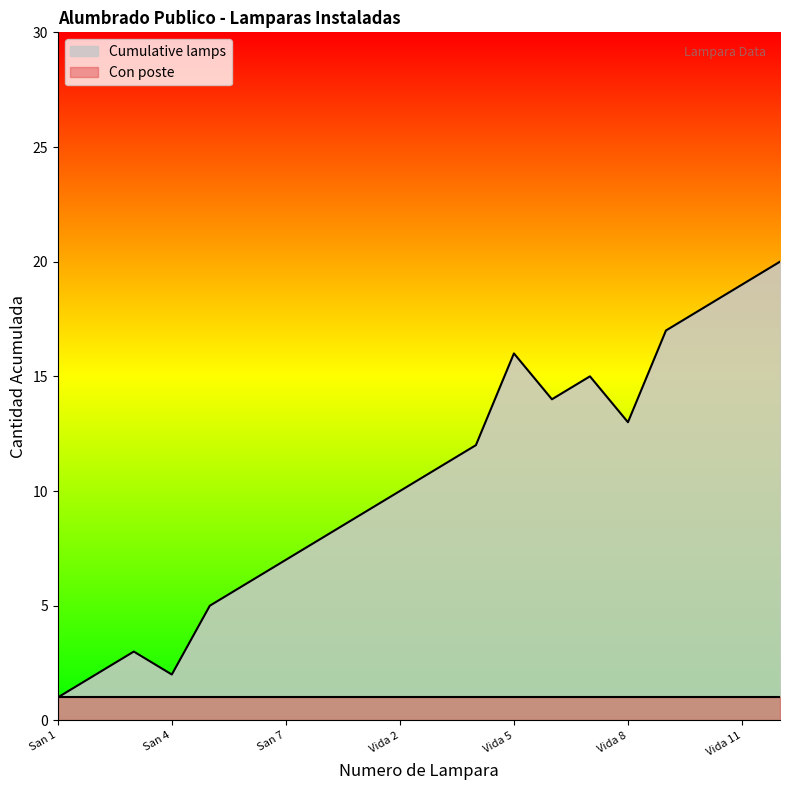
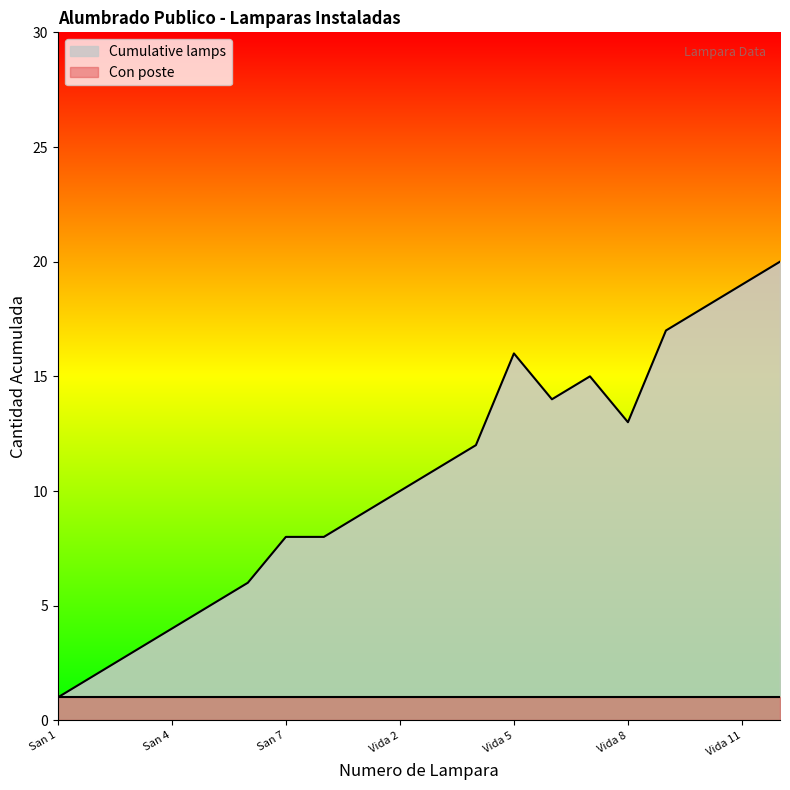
  {
    "Cumulative lamps": {
-     "San 4": 2,
-     "San 7": 7,
+     "San 4": 4,
+     "San 7": 8,
      "Vida 2": 10,
      "Vida 5": 16,
      "Vida 8": 13,
      "Vida 11": 19
    },
    "Con poste": {
      "San 4": 1,
      "San 7": 1,
      "Vida 2": 1,
      "Vida 5": 1,
      "Vida 8": 1,
      "Vida 11": 1
    }
  }
